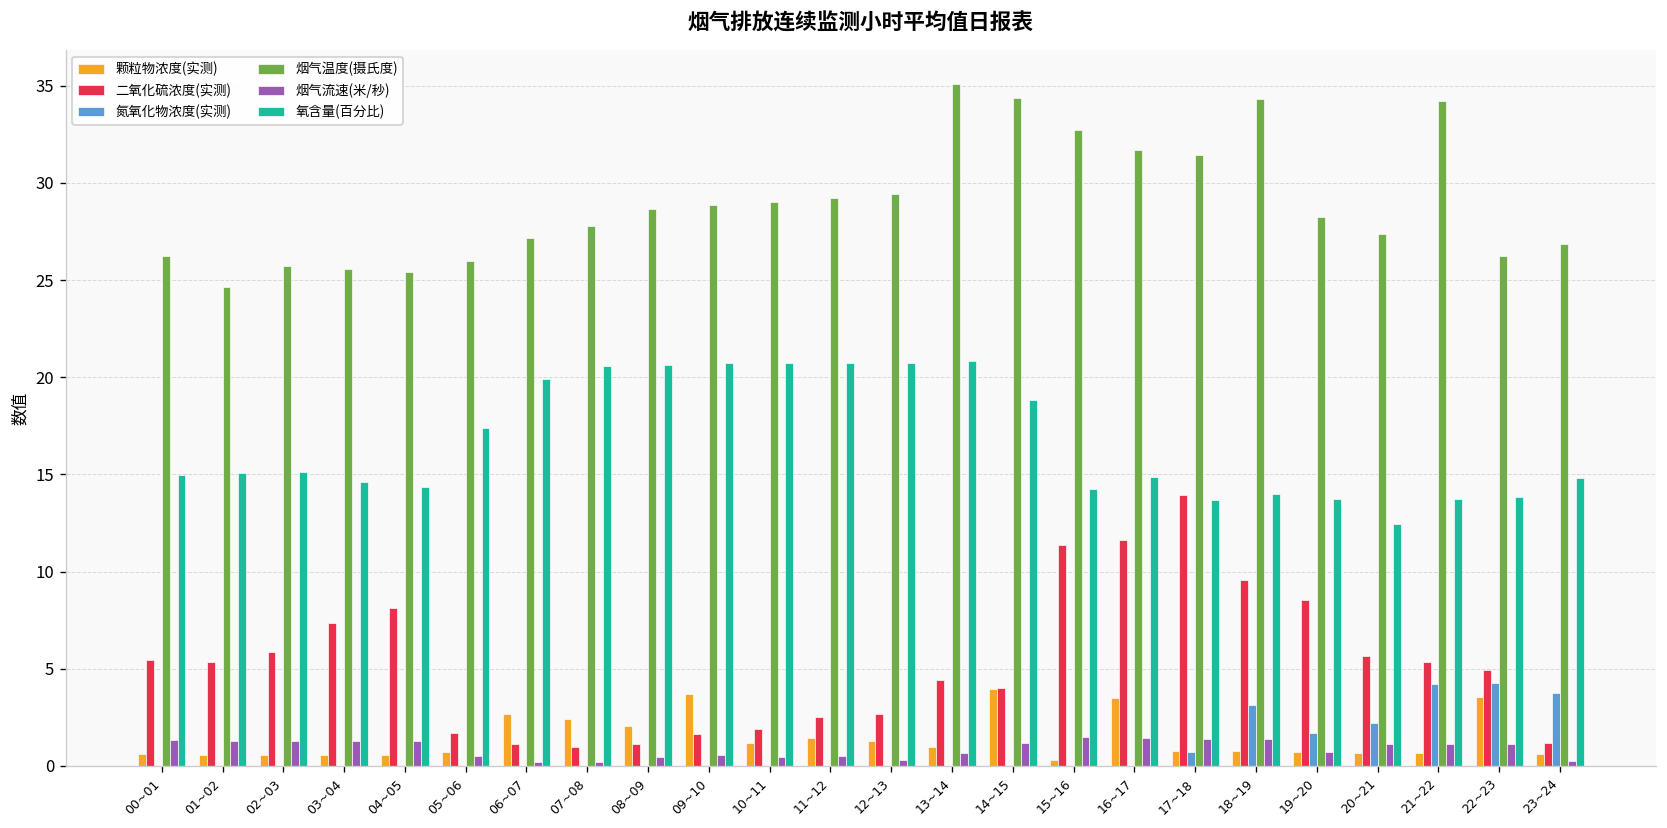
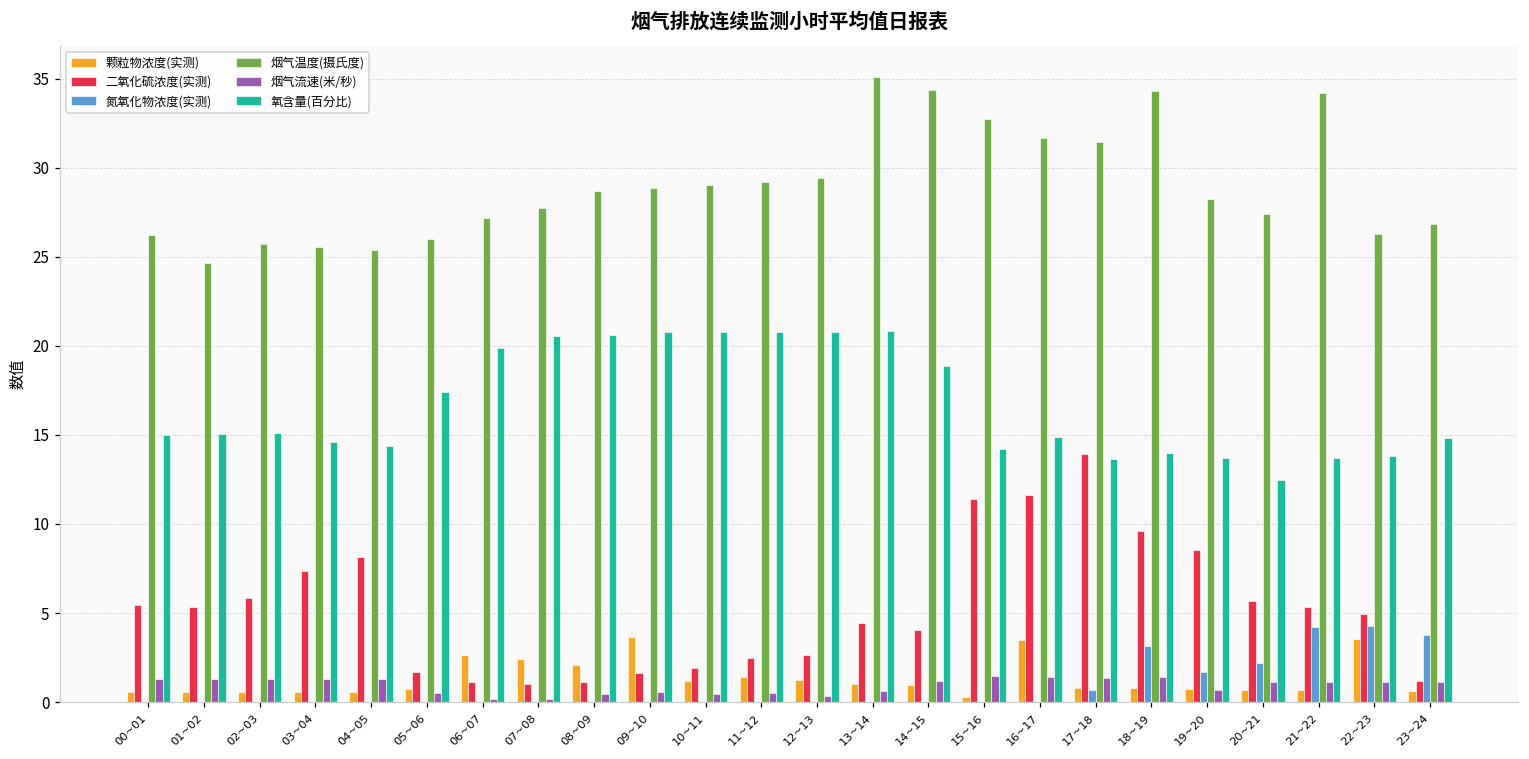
  {
    "颗粒物浓度(实测)": {
      "00~01": 0.6,
      "01~02": 0.6,
      "02~03": 0.6,
      "03~04": 0.6,
      "04~05": 0.6,
      "05~06": 0.7,
      "06~07": 2.7,
      "07~08": 2.4,
      "08~09": 2.1,
      "09~10": 3.7,
      "10~11": 1.2,
      "11~12": 1.4,
      "12~13": 1.3,
      "13~14": 1.0,
-     "14~15": 4.0,
+     "14~15": 1.0,
      "15~16": 0.3,
      "16~17": 3.5,
      "17~18": 0.8,
      "18~19": 0.8,
      "19~20": 0.7,
      "20~21": 0.7,
      "21~22": 0.7,
      "22~23": 3.6,
      "23~24": 0.6
    },
    "二氧化硫浓度(实测)": {
      "00~01": 5.5,
      "01~02": 5.3,
      "02~03": 5.8,
      "03~04": 7.3,
      "04~05": 8.1,
      "05~06": 1.7,
      "06~07": 1.2,
      "07~08": 1.0,
      "08~09": 1.1,
      "09~10": 1.6,
      "10~11": 1.9,
      "11~12": 2.5,
      "12~13": 2.7,
      "13~14": 4.4,
      "14~15": 4.0,
      "15~16": 11.4,
      "16~17": 11.6,
      "17~18": 13.9,
      "18~19": 9.6,
      "19~20": 8.5,
      "20~21": 5.7,
      "21~22": 5.3,
      "22~23": 4.9,
      "23~24": 1.2
    },
    "氮氧化物浓度(实测)": {
      "00~01": 0.0,
      "01~02": 0.0,
      "02~03": 0.0,
      "03~04": 0.0,
      "04~05": 0.0,
      "05~06": 0.0,
      "06~07": 0.0,
      "07~08": 0.0,
      "08~09": 0.0,
      "10~11": 0.0,
      "11~12": 0.0,
      "14~15": 0.0,
      "15~16": 0.0,
      "17~18": 0.7,
      "18~19": 3.2,
      "19~20": 1.7,
      "20~21": 2.2,
      "21~22": 4.2,
      "22~23": 4.3,
      "23~24": 3.7
    },
    "烟气温度(摄氏度)": {
      "00~01": 26.2,
      "01~02": 24.6,
      "02~03": 25.7,
      "03~04": 25.6,
      "04~05": 25.4,
      "05~06": 26.0,
      "06~07": 27.2,
      "07~08": 27.8,
      "08~09": 28.7,
      "09~10": 28.9,
      "10~11": 29.0,
      "11~12": 29.2,
      "12~13": 29.4,
      "13~14": 35.1,
      "14~15": 34.4,
      "15~16": 32.7,
      "16~17": 31.7,
      "17~18": 31.4,
      "18~19": 34.3,
      "19~20": 28.2,
      "20~21": 27.4,
      "21~22": 34.2,
      "22~23": 26.3,
      "23~24": 26.8
    },
    "烟气流速(米/秒)": {
      "00~01": 1.3,
      "01~02": 1.3,
      "02~03": 1.3,
      "03~04": 1.3,
      "04~05": 1.3,
      "05~06": 0.5,
      "06~07": 0.2,
      "07~08": 0.2,
      "08~09": 0.5,
      "09~10": 0.6,
      "10~11": 0.5,
      "11~12": 0.5,
      "12~13": 0.3,
      "13~14": 0.6,
      "14~15": 1.2,
      "15~16": 1.5,
      "16~17": 1.4,
      "17~18": 1.4,
      "18~19": 1.4,
      "19~20": 0.7,
      "20~21": 1.2,
      "21~22": 1.1,
      "22~23": 1.1,
-     "23~24": 0.3
+     "23~24": 1.1
    },
    "氧含量(百分比)": {
      "00~01": 15.0,
      "01~02": 15.1,
      "02~03": 15.1,
      "03~04": 14.6,
      "04~05": 14.4,
      "05~06": 17.4,
      "06~07": 19.9,
      "07~08": 20.6,
      "08~09": 20.6,
      "09~10": 20.8,
      "10~11": 20.8,
      "11~12": 20.8,
      "12~13": 20.8,
      "13~14": 20.8,
      "14~15": 18.9,
      "15~16": 14.2,
      "16~17": 14.9,
      "17~18": 13.7,
      "18~19": 14.0,
      "19~20": 13.7,
      "20~21": 12.5,
      "21~22": 13.7,
      "22~23": 13.8,
      "23~24": 14.8
    }
  }
